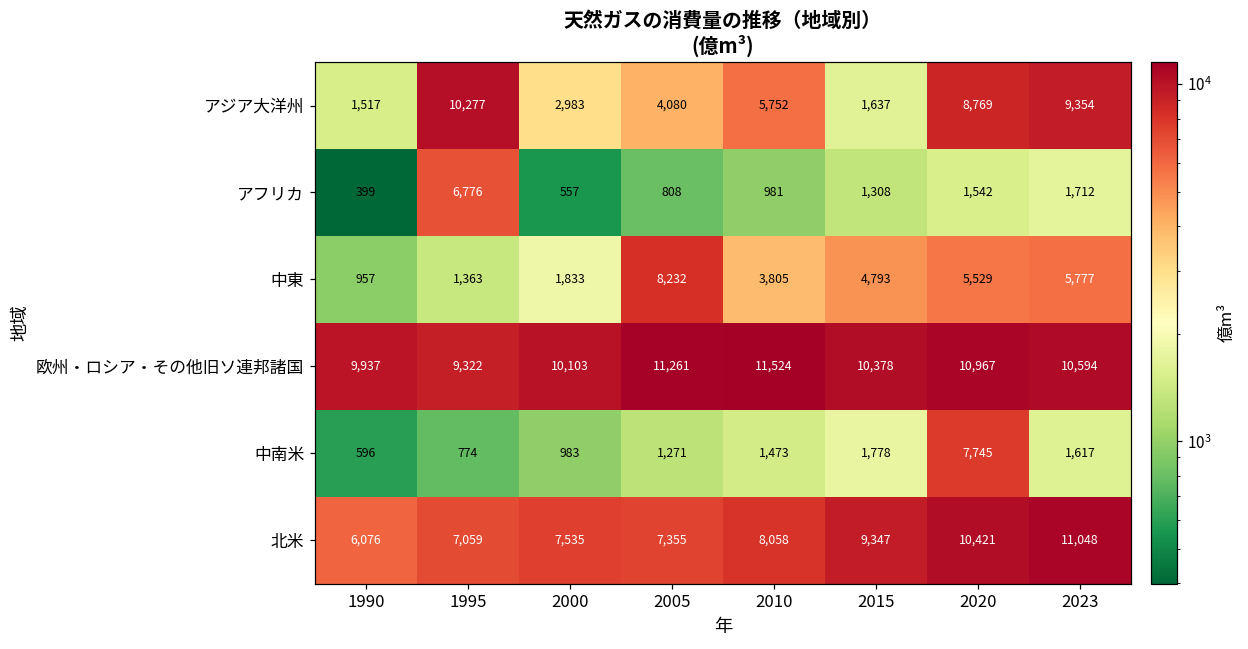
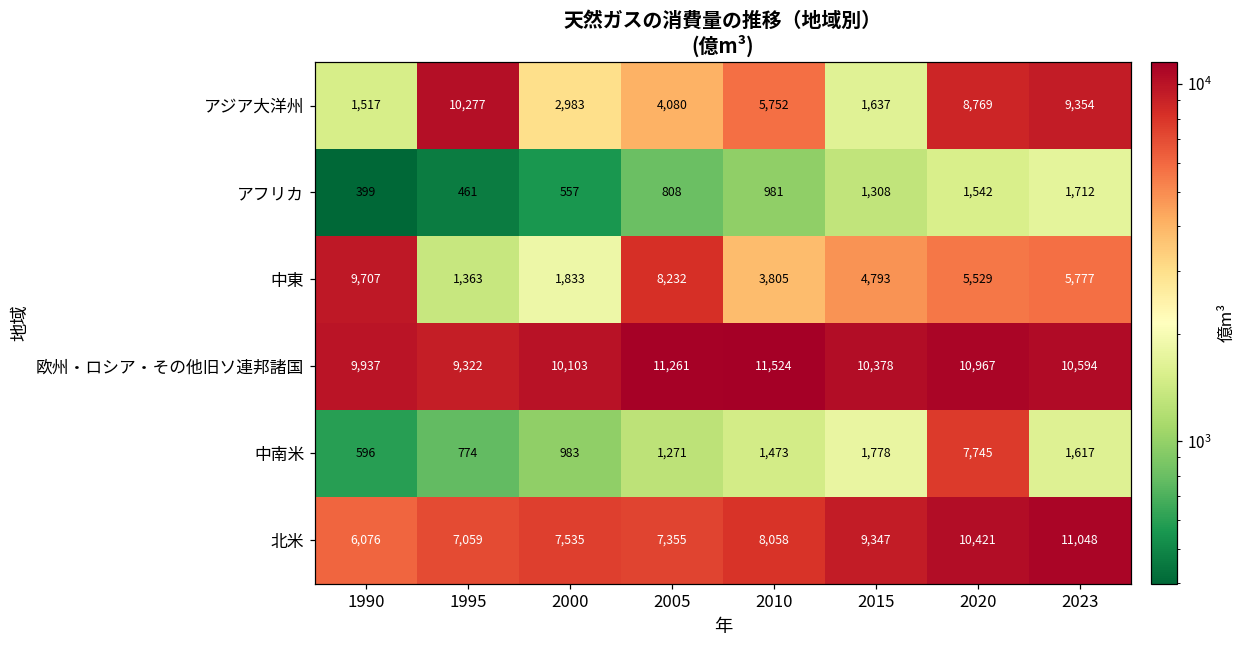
  {
    "アジア大洋州": {
      "1990": "1,517",
      "1995": "10,277",
      "2000": "2,983",
      "2005": "4,080",
      "2010": "5,752",
      "2015": "1,637",
      "2020": "8,769",
      "2023": "9,354"
    },
    "アフリカ": {
      "1990": "399",
-     "1995": "6,776",
+     "1995": "461",
      "2000": "557",
      "2005": "808",
      "2010": "981",
      "2015": "1,308",
      "2020": "1,542",
      "2023": "1,712"
    },
    "中東": {
-     "1990": "957",
+     "1990": "9,707",
      "1995": "1,363",
      "2000": "1,833",
      "2005": "8,232",
      "2010": "3,805",
      "2015": "4,793",
      "2020": "5,529",
      "2023": "5,777"
    },
    "欧州・ロシア・その他旧ソ連邦諸国": {
      "1990": "9,937",
      "1995": "9,322",
      "2000": "10,103",
      "2005": "11,261",
      "2010": "11,524",
      "2015": "10,378",
      "2020": "10,967",
      "2023": "10,594"
    },
    "中南米": {
      "1990": "596",
      "1995": "774",
      "2000": "983",
      "2005": "1,271",
      "2010": "1,473",
      "2015": "1,778",
      "2020": "7,745",
      "2023": "1,617"
    },
    "北米": {
      "1990": "6,076",
      "1995": "7,059",
      "2000": "7,535",
      "2005": "7,355",
      "2010": "8,058",
      "2015": "9,347",
      "2020": "10,421",
      "2023": "11,048"
    }
  }
